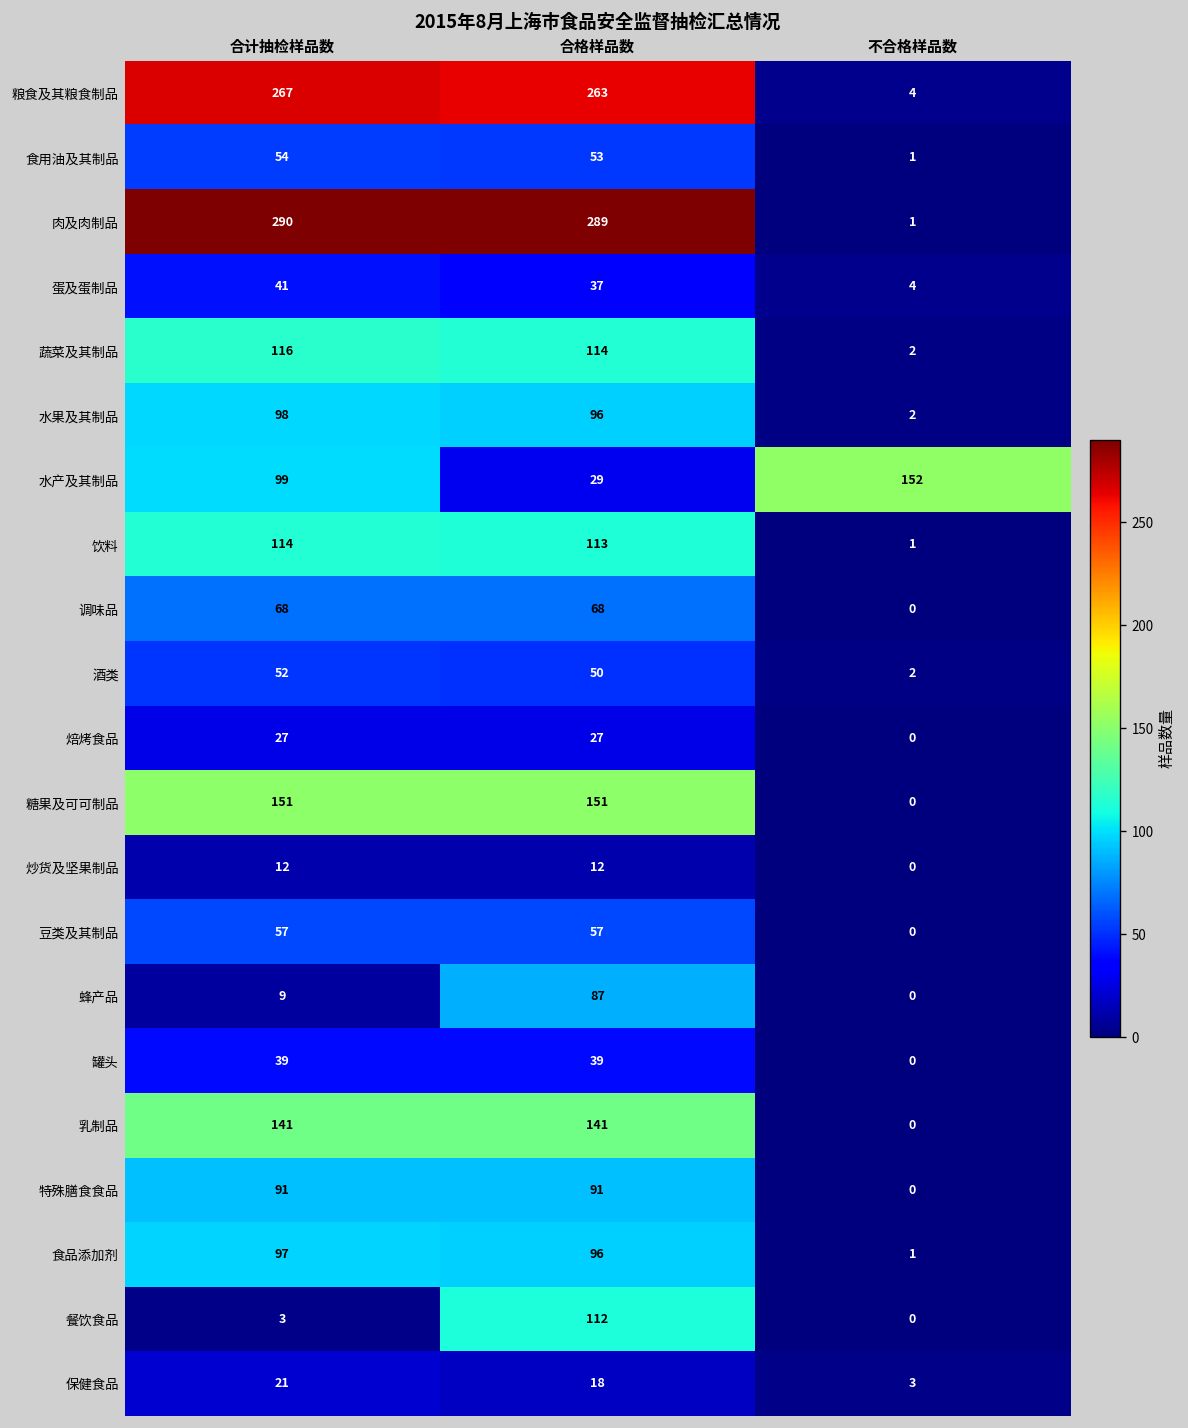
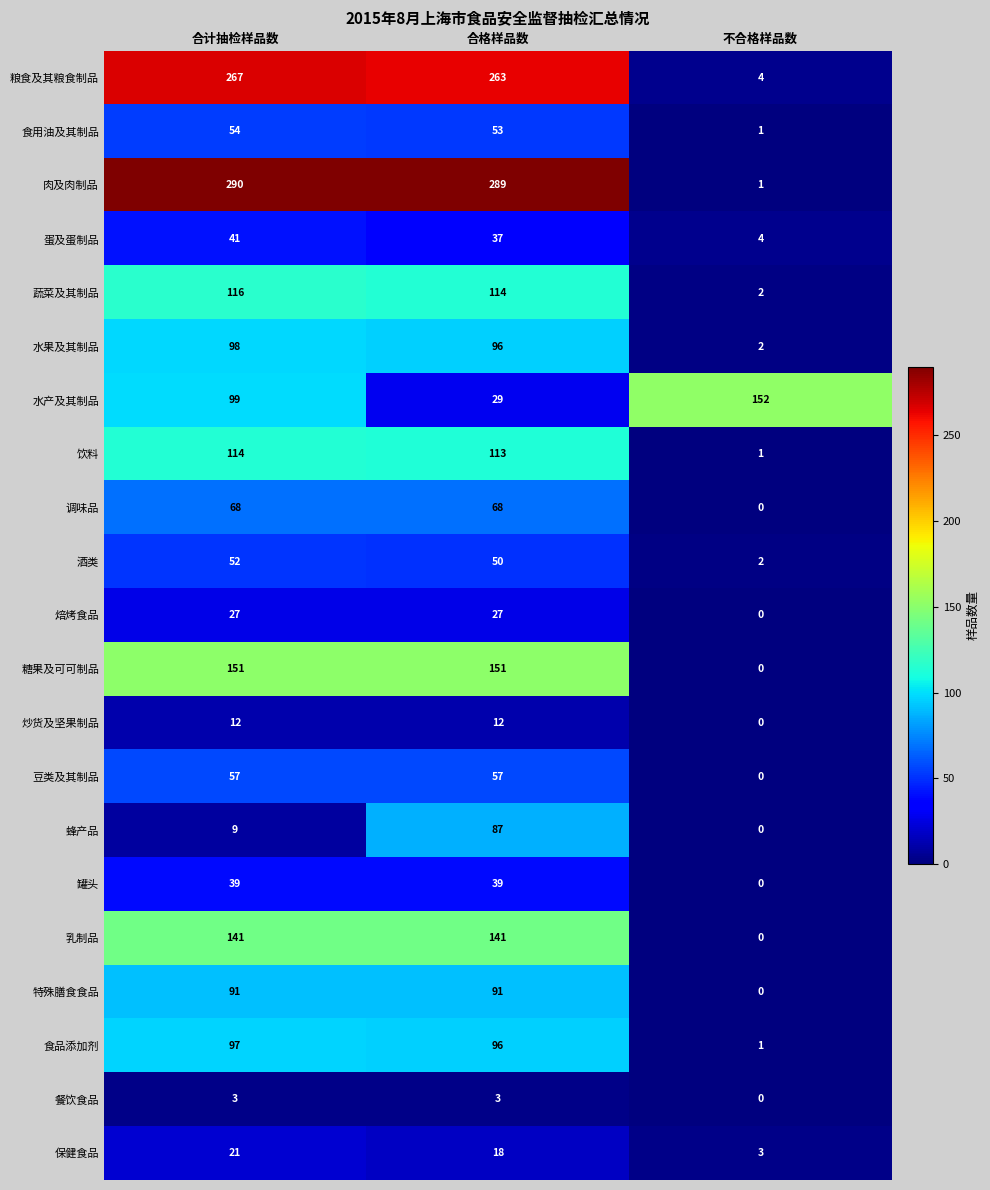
  {
    "粮食及其粮食制品": {
      "合计抽检样品数": 267,
      "合格样品数": 263,
      "不合格样品数": 4
    },
    "食用油及其制品": {
      "合计抽检样品数": 54,
      "合格样品数": 53,
      "不合格样品数": 1
    },
    "肉及肉制品": {
      "合计抽检样品数": 290,
      "合格样品数": 289,
      "不合格样品数": 1
    },
    "蛋及蛋制品": {
      "合计抽检样品数": 41,
      "合格样品数": 37,
      "不合格样品数": 4
    },
    "蔬菜及其制品": {
      "合计抽检样品数": 116,
      "合格样品数": 114,
      "不合格样品数": 2
    },
    "水果及其制品": {
      "合计抽检样品数": 98,
      "合格样品数": 96,
      "不合格样品数": 2
    },
    "水产及其制品": {
      "合计抽检样品数": 99,
      "合格样品数": 29,
      "不合格样品数": 152
    },
    "饮料": {
      "合计抽检样品数": 114,
      "合格样品数": 113,
      "不合格样品数": 1
    },
    "调味品": {
      "合计抽检样品数": 68,
      "合格样品数": 68,
      "不合格样品数": 0
    },
    "酒类": {
      "合计抽检样品数": 52,
      "合格样品数": 50,
      "不合格样品数": 2
    },
    "焙烤食品": {
      "合计抽检样品数": 27,
      "合格样品数": 27,
      "不合格样品数": 0
    },
    "糖果及可可制品": {
      "合计抽检样品数": 151,
      "合格样品数": 151,
      "不合格样品数": 0
    },
    "炒货及坚果制品": {
      "合计抽检样品数": 12,
      "合格样品数": 12,
      "不合格样品数": 0
    },
    "豆类及其制品": {
      "合计抽检样品数": 57,
      "合格样品数": 57,
      "不合格样品数": 0
    },
    "蜂产品": {
      "合计抽检样品数": 9,
      "合格样品数": 87,
      "不合格样品数": 0
    },
    "罐头": {
      "合计抽检样品数": 39,
      "合格样品数": 39,
      "不合格样品数": 0
    },
    "乳制品": {
      "合计抽检样品数": 141,
      "合格样品数": 141,
      "不合格样品数": 0
    },
    "特殊膳食食品": {
      "合计抽检样品数": 91,
      "合格样品数": 91,
      "不合格样品数": 0
    },
    "食品添加剂": {
      "合计抽检样品数": 97,
      "合格样品数": 96,
      "不合格样品数": 1
    },
    "餐饮食品": {
      "合计抽检样品数": 3,
-     "合格样品数": 112,
+     "合格样品数": 3,
      "不合格样品数": 0
    },
    "保健食品": {
      "合计抽检样品数": 21,
      "合格样品数": 18,
      "不合格样品数": 3
    }
  }
